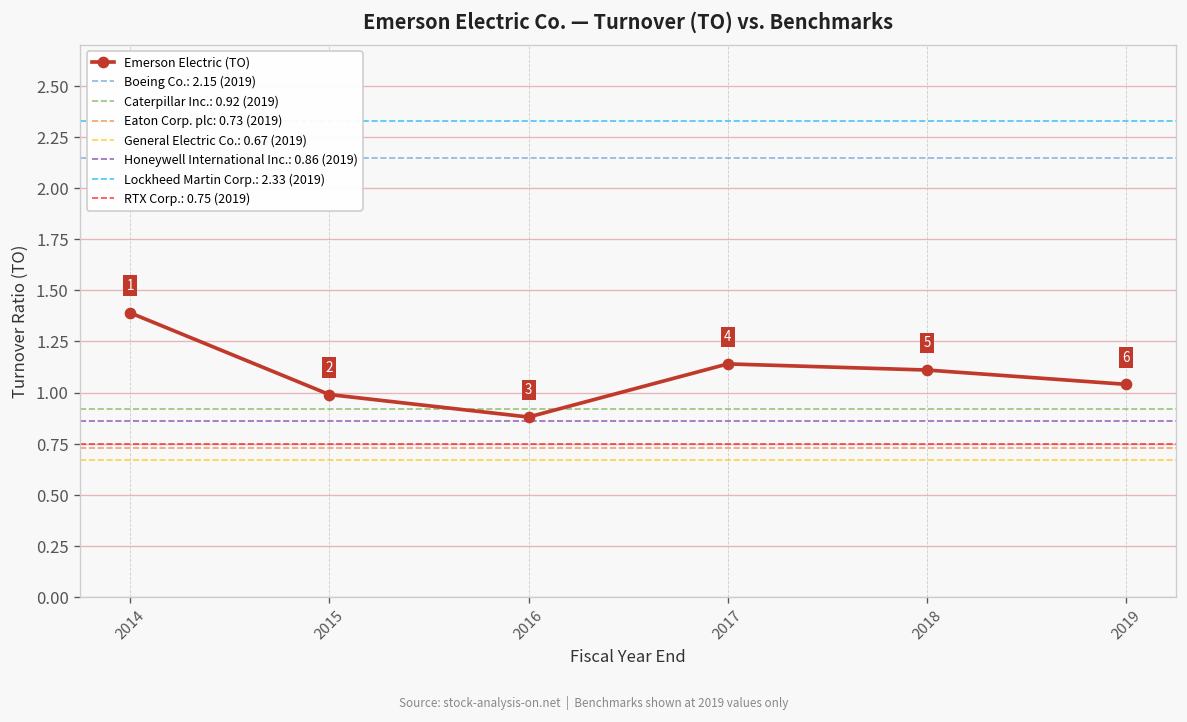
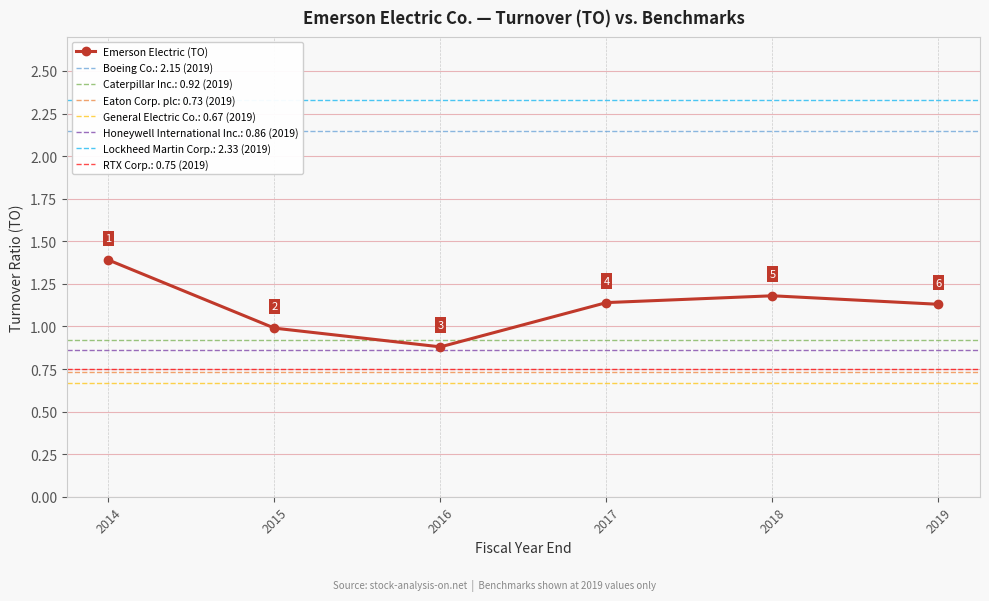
  {
-   "2018": 1.11,
-   "2019": 1.04
+   "2018": 1.18,
+   "2019": 1.13
  }
